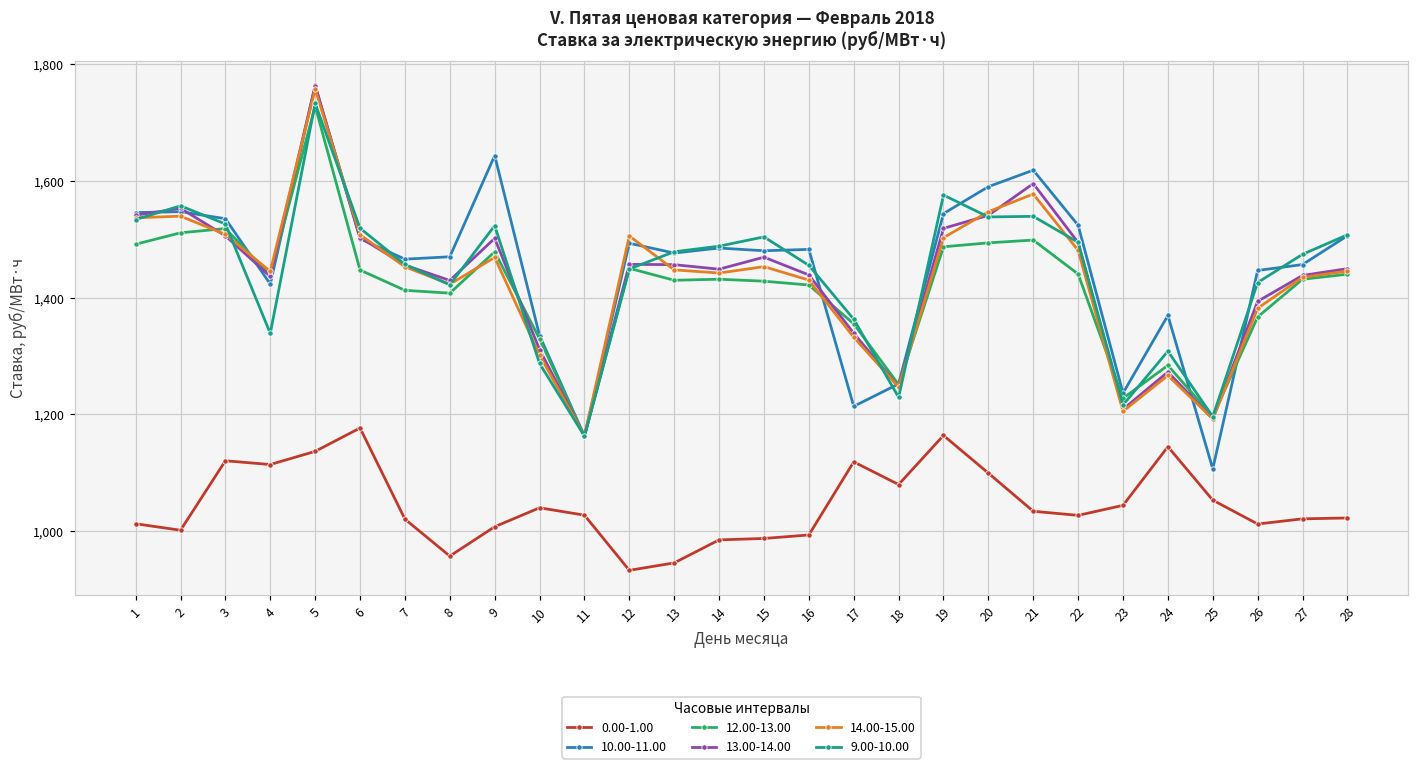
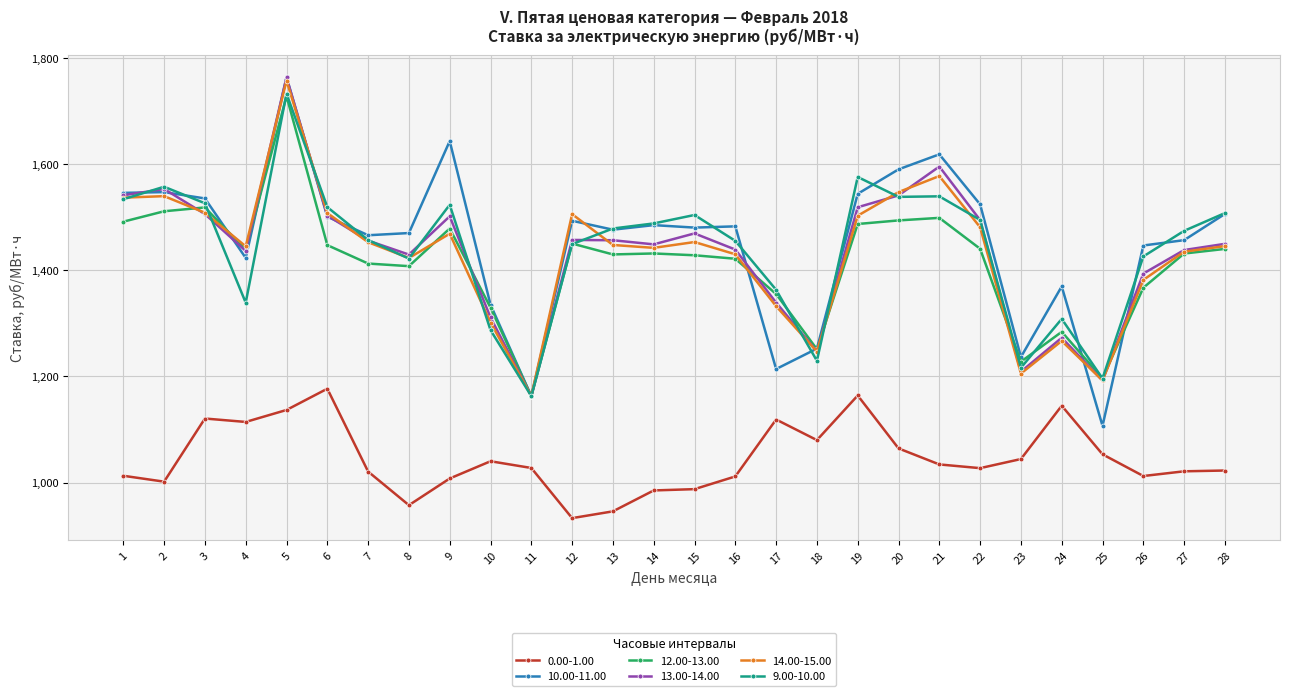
  {
    "0.00-1.00": {
      "1": "1,010",
      "2": "1,000",
      "3": "1,120",
      "4": "1,110",
      "5": "1,140",
      "6": "1,180",
      "7": "1,020",
      "8": "960",
      "9": "1,010",
      "10": "1,040",
      "11": "1,030",
      "12": "930",
      "13": "950",
      "14": "990",
      "15": "990",
-     "16": "990",
+     "16": "1,010",
      "17": "1,120",
      "18": "1,080",
      "19": "1,160",
-     "20": "1,100",
+     "20": "1,060",
      "21": "1,030",
      "22": "1,030",
      "23": "1,040",
      "24": "1,140",
      "25": "1,050",
      "26": "1,010",
      "27": "1,020",
      "28": "1,020"
    },
    "10.00-11.00": {
      "2": "1,550",
      "3": "1,540",
      "4": "1,420",
      "7": "1,470",
      "8": "1,470",
      "9": "1,640",
      "10": "1,340",
      "12": "1,490",
      "15": "1,480",
      "16": "1,480",
      "17": "1,210",
      "19": "1,540",
      "20": "1,590",
      "21": "1,620",
      "22": "1,520",
      "23": "1,240",
      "24": "1,370",
      "25": "1,110",
      "26": "1,450",
      "27": "1,460"
    },
    "13.00-14.00": {
      "8": "1,430",
      "9": "1,500",
      "10": "1,310",
      "12": "1,460",
      "13": "1,460",
      "14": "1,450",
      "15": "1,470",
      "16": "1,440",
      "17": "1,340",
      "19": "1,520",
      "21": "1,600",
      "24": "1,270",
      "26": "1,390"
    },
    "14.00-15.00": {
      "2": "1,540",
      "4": "1,450",
      "5": "1,760",
      "9": "1,470",
      "10": "1,300",
      "12": "1,510",
      "13": "1,450",
      "14": "1,440",
      "15": "1,450",
      "16": "1,430",
      "17": "1,330",
      "19": "1,500",
      "20": "1,550",
      "21": "1,580",
      "22": "1,480",
      "24": "1,270",
      "26": "1,380"
    }
  }
